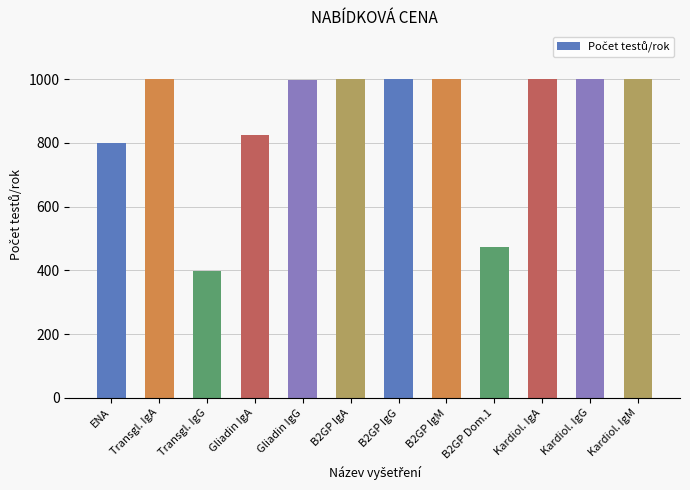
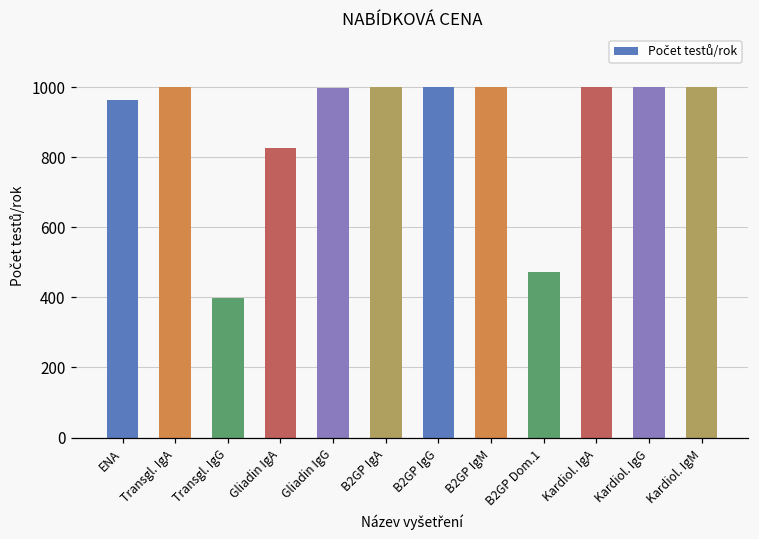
  {
-   "ENA": 800,
+   "ENA": 960,
    "Transgl. IgA": 1000,
    "Transgl. IgG": 400,
    "Gliadin IgA": 830,
    "Gliadin IgG": 1000,
    "B2GP IgA": 1000,
    "B2GP IgG": 1000,
    "B2GP IgM": 1000,
    "B2GP Dom.1": 470,
    "Kardiol. IgA": 1000,
    "Kardiol. IgG": 1000,
    "Kardiol. IgM": 1000
  }
